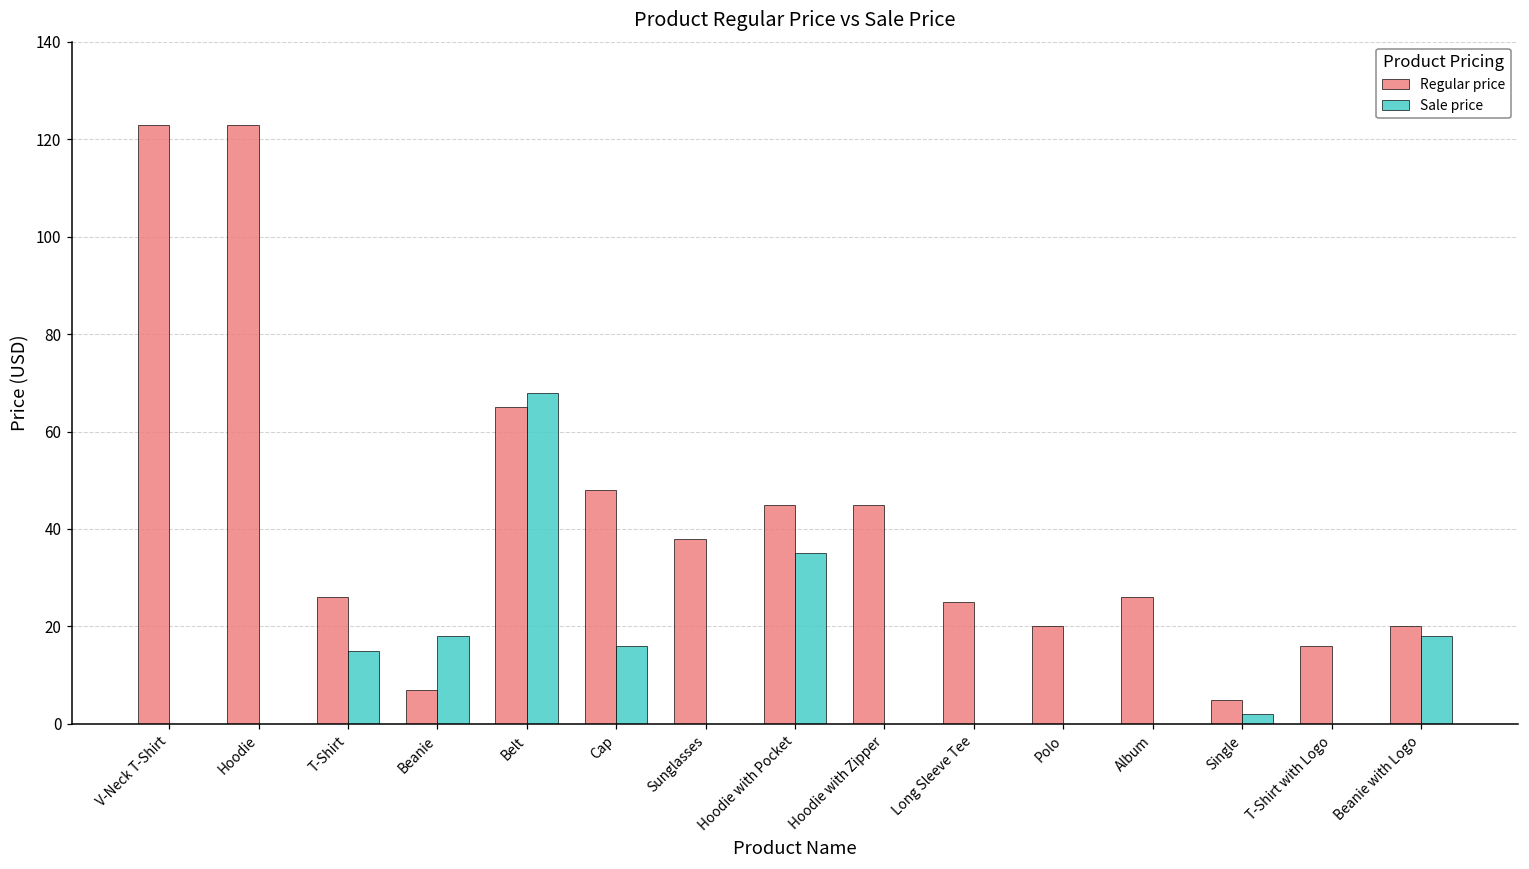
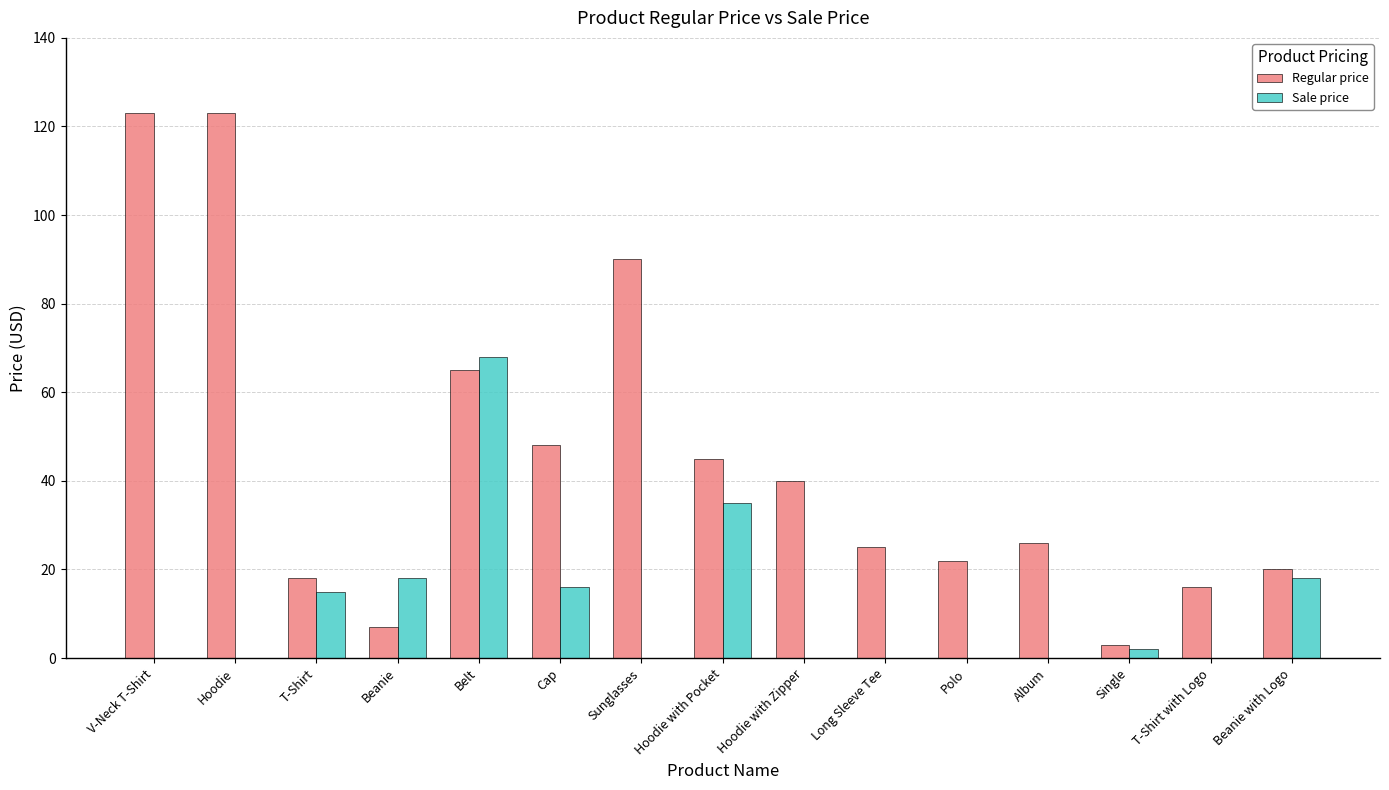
  {
    "Regular price": {
      "V-Neck T-Shirt": 123,
      "Hoodie": 123,
-     "T-Shirt": 26,
+     "T-Shirt": 18,
      "Beanie": 7,
      "Belt": 65,
      "Cap": 48,
-     "Sunglasses": 38,
+     "Sunglasses": 90,
      "Hoodie with Pocket": 45,
-     "Hoodie with Zipper": 45,
+     "Hoodie with Zipper": 40,
      "Long Sleeve Tee": 25,
-     "Polo": 20,
+     "Polo": 22,
      "Album": 26,
-     "Single": 5,
+     "Single": 3,
      "T-Shirt with Logo": 16,
      "Beanie with Logo": 20
    },
    "Sale price": {
      "V-Neck T-Shirt": 0,
      "Hoodie": 0,
      "T-Shirt": 15,
      "Beanie": 18,
      "Belt": 68,
      "Cap": 16,
      "Sunglasses": 0,
      "Hoodie with Pocket": 35,
      "Hoodie with Zipper": 0,
      "Long Sleeve Tee": 0,
      "Polo": 0,
      "Album": 0,
      "Single": 2,
      "T-Shirt with Logo": 0,
      "Beanie with Logo": 18
    }
  }
